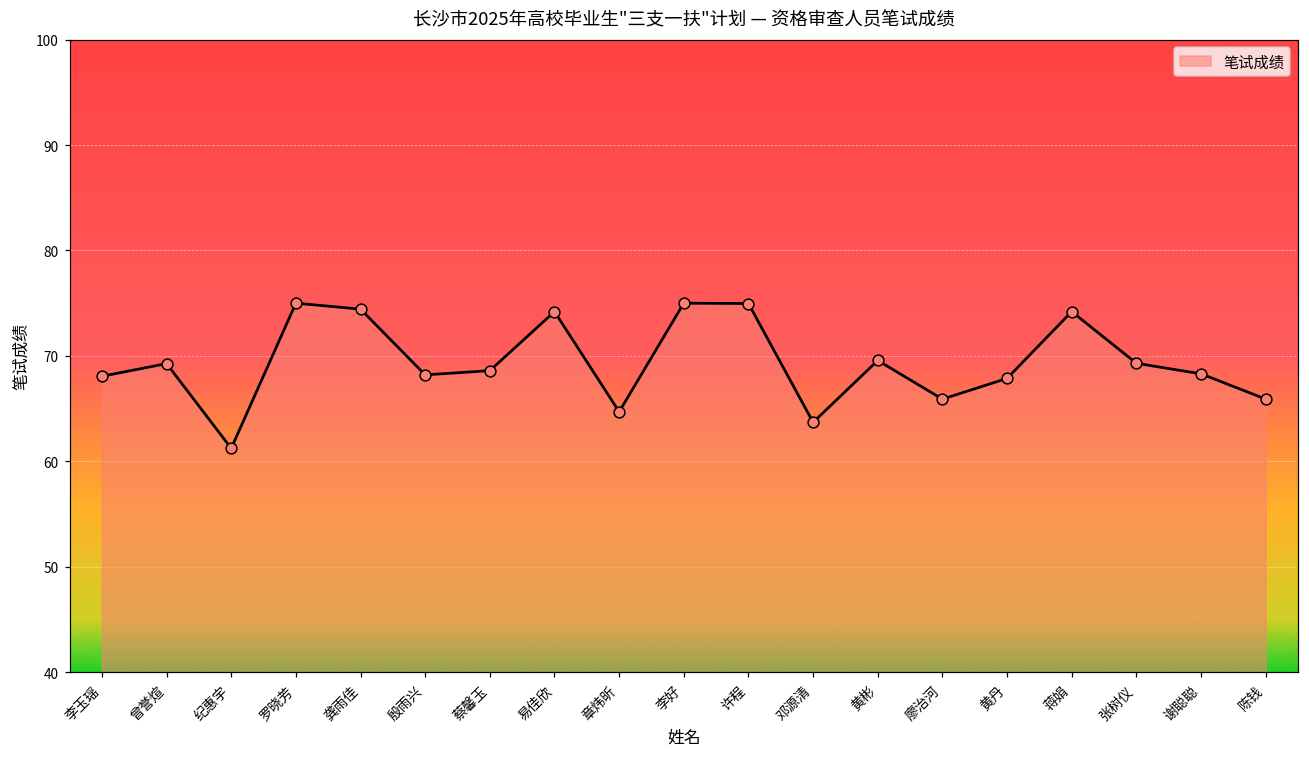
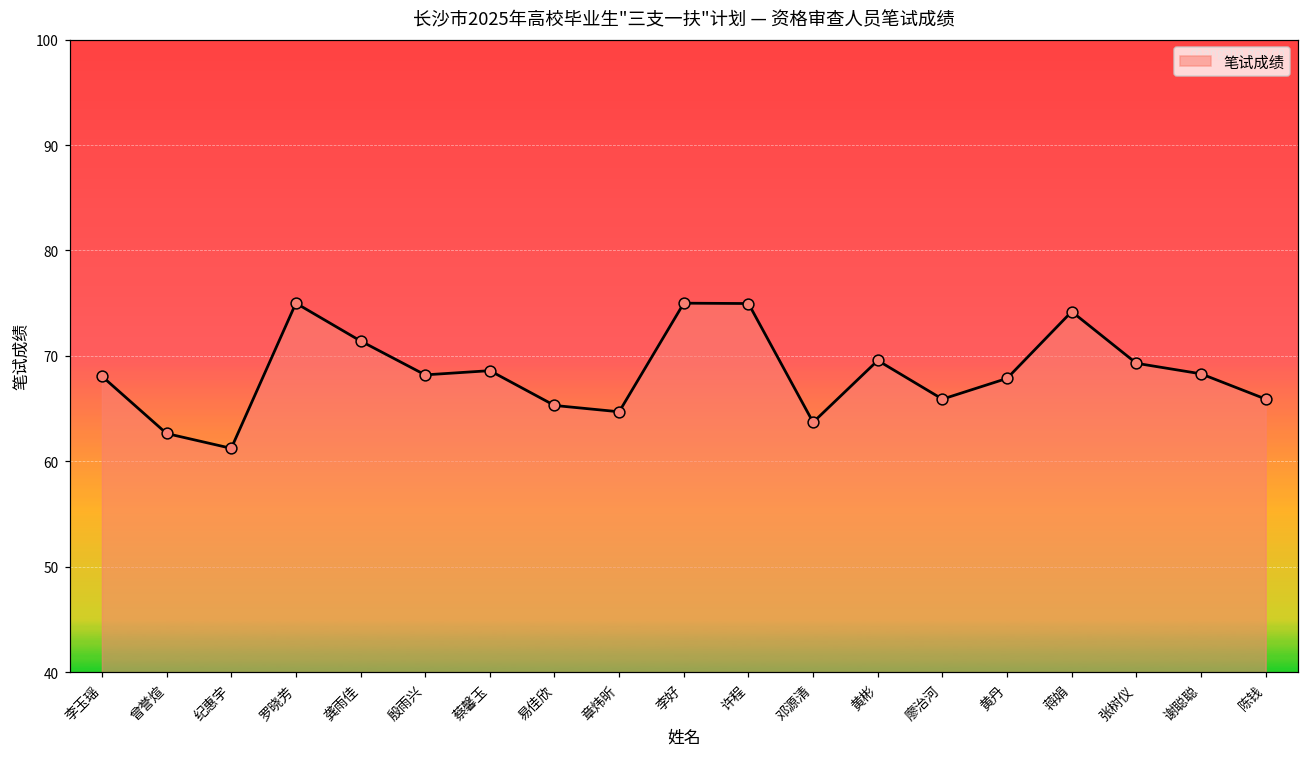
  {
    "李玉瑶": 68,
-   "曾誉煊": 69,
+   "曾誉煊": 63,
    "纪惠宇": 61,
    "罗晓芳": 75,
-   "龚雨佳": 74,
+   "龚雨佳": 71,
    "殷雨兴": 68,
    "蔡馨玉": 69,
-   "易佳欣": 74,
+   "易佳欣": 65,
    "章炜昕": 65,
    "李好": 75,
    "许程": 75,
    "邓源清": 64,
    "黄彬": 70,
    "廖治河": 66,
    "黄丹": 68,
    "蒋娟": 74,
    "张树仪": 69,
    "谢聪聪": 68,
    "陈钱": 66
  }
